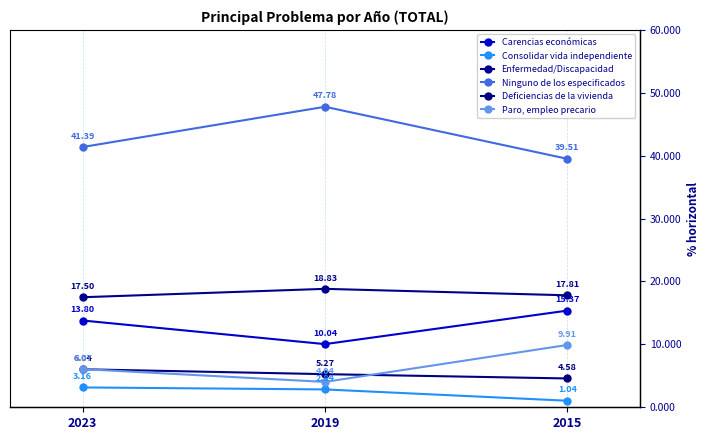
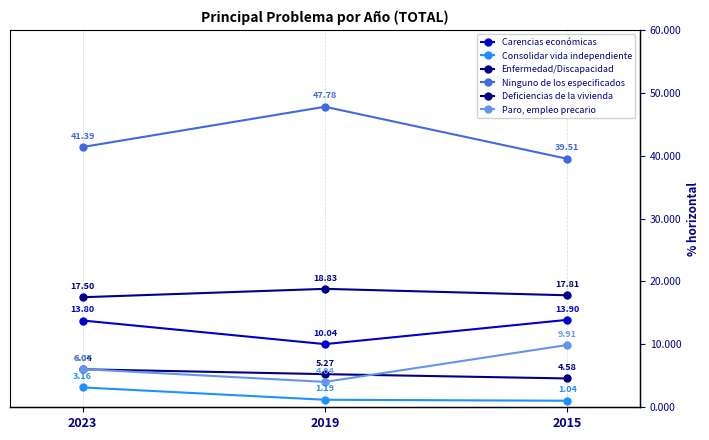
  {
    "Carencias económicas": {
      "2023": 13.80,
      "2019": 10.04,
-     "2015": 15.37
+     "2015": 13.90
    },
    "Consolidar vida independiente": {
      "2023": 3.16,
-     "2019": 2.84,
+     "2019": 1.19,
      "2015": 1.04
    }
  }
